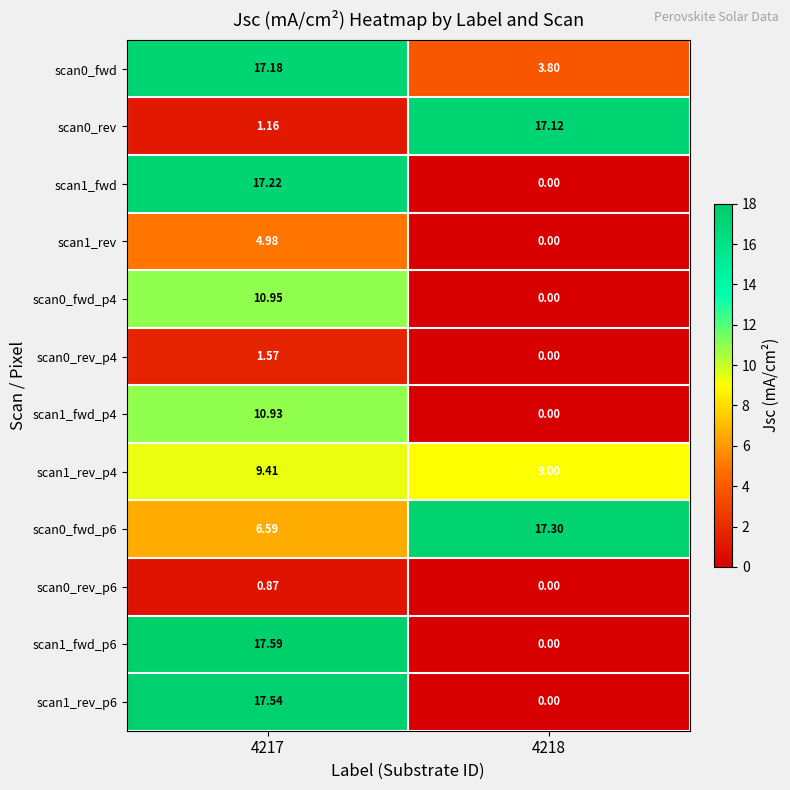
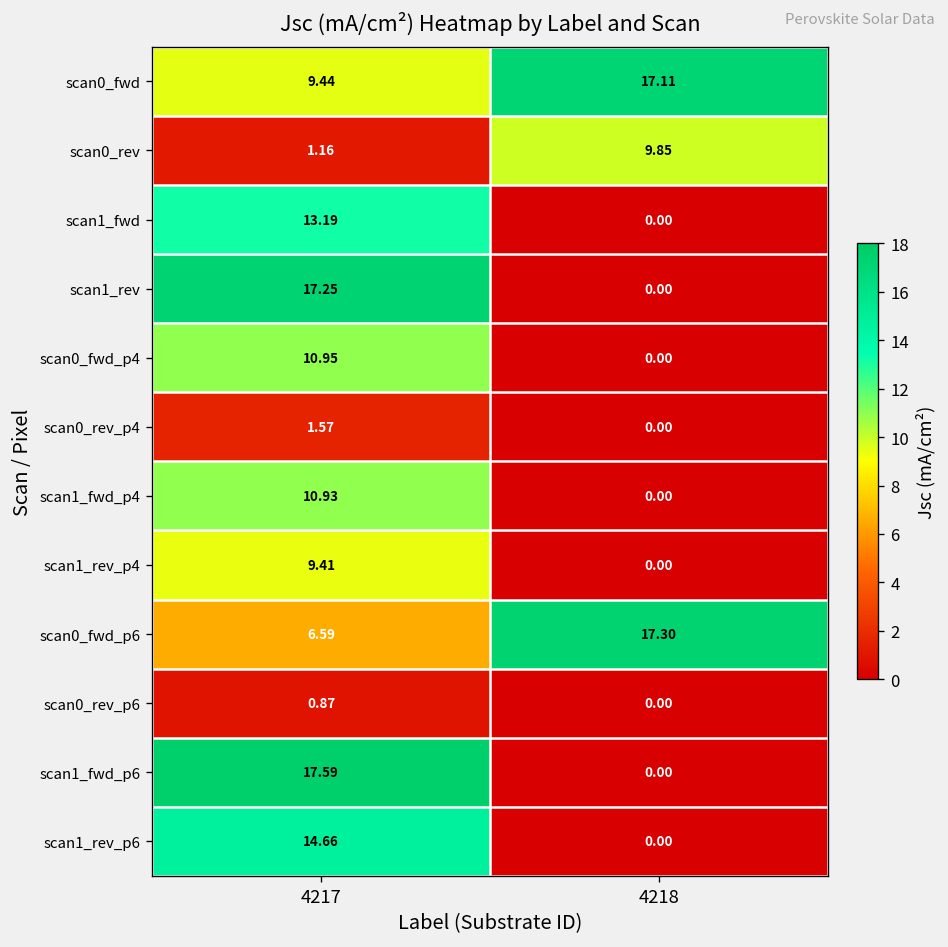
  {
    "scan0_fwd": {
-     "4217": 17.18,
-     "4218": 3.80
+     "4217": 9.44,
+     "4218": 17.11
    },
    "scan0_rev": {
      "4217": 1.16,
-     "4218": 17.12
+     "4218": 9.85
    },
    "scan1_fwd": {
-     "4217": 17.22,
+     "4217": 13.19,
      "4218": 0.00
    },
    "scan1_rev": {
-     "4217": 4.98,
+     "4217": 17.25,
      "4218": 0.00
    },
    "scan0_fwd_p4": {
      "4217": 10.95,
      "4218": 0.00
    },
    "scan0_rev_p4": {
      "4217": 1.57,
      "4218": 0.00
    },
    "scan1_fwd_p4": {
      "4217": 10.93,
      "4218": 0.00
    },
    "scan1_rev_p4": {
      "4217": 9.41,
-     "4218": 9.00
+     "4218": 0.00
    },
    "scan0_fwd_p6": {
      "4217": 6.59,
      "4218": 17.30
    },
    "scan0_rev_p6": {
      "4217": 0.87,
      "4218": 0.00
    },
    "scan1_fwd_p6": {
      "4217": 17.59,
      "4218": 0.00
    },
    "scan1_rev_p6": {
-     "4217": 17.54,
+     "4217": 14.66,
      "4218": 0.00
    }
  }
